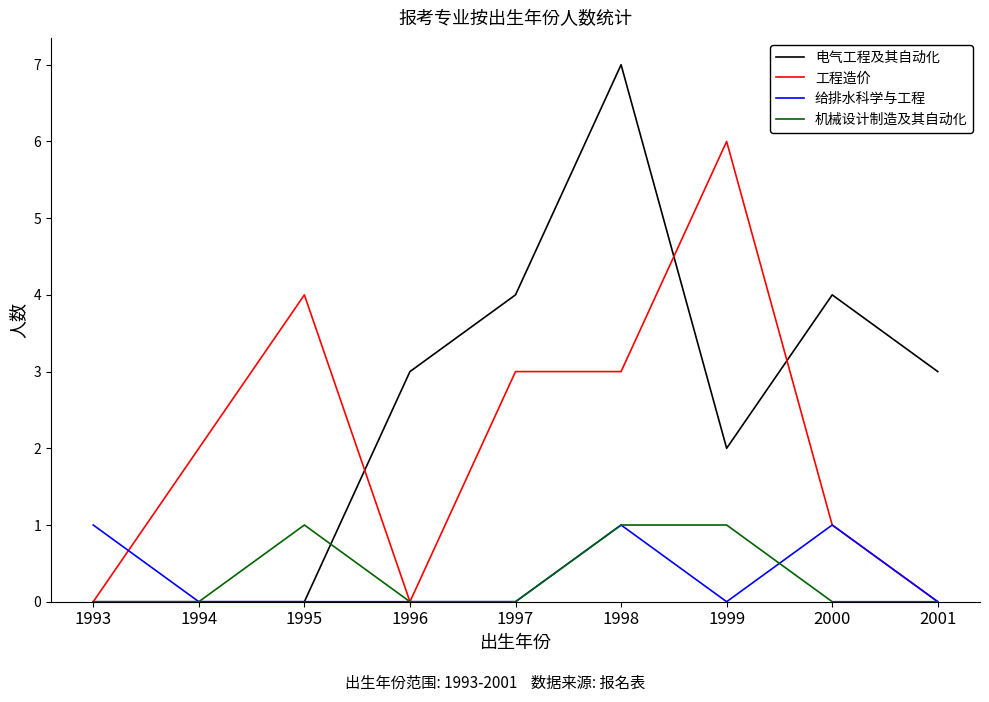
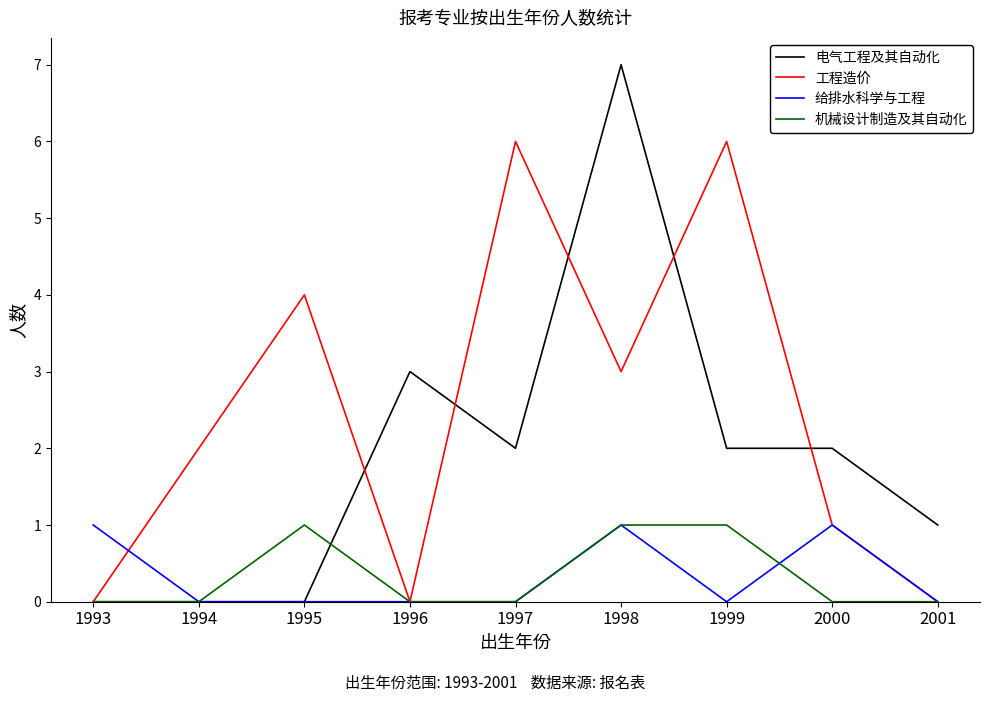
  {
    "电气工程及其自动化": {
      "1996": 3,
-     "1997": 4,
+     "1997": 2,
      "1998": 7,
      "1999": 2,
-     "2000": 4,
-     "2001": 3
+     "2000": 2,
+     "2001": 1
    },
    "工程造价": {
      "1994": 2,
      "1995": 4,
-     "1997": 3,
+     "1997": 6,
      "1998": 3,
      "1999": 6
    },
    "给排水科学与工程": {
      "1993": 1,
      "1999": 0
    },
    "机械设计制造及其自动化": {
      "1995": 1,
      "1999": 1,
      "2000": 0
    }
  }
